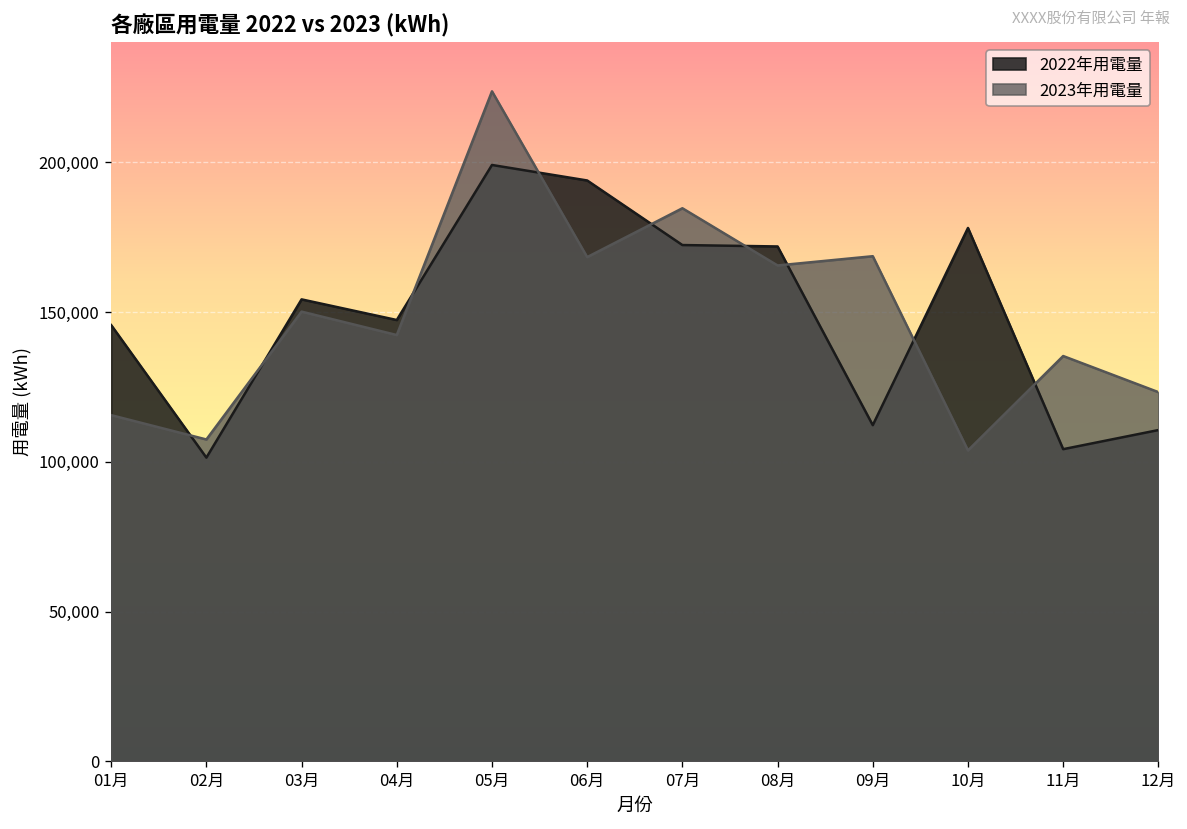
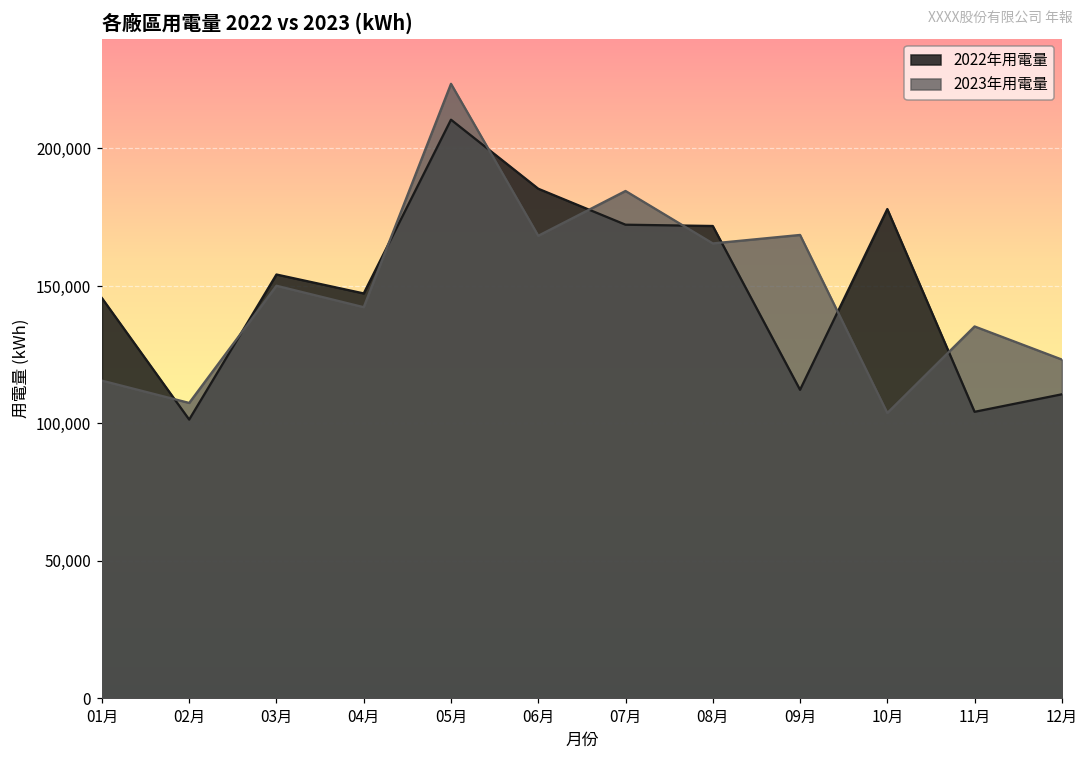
  {
    "2022年用電量": {
      "01月": "146,000",
      "02月": "101,000",
      "03月": "154,000",
      "04月": "147,000",
-     "05月": "199,000",
-     "06月": "194,000",
+     "05月": "210,000",
+     "06月": "185,000",
      "07月": "172,000",
      "08月": "172,000",
      "09月": "112,000",
      "10月": "178,000",
      "11月": "104,000",
      "12月": "111,000"
    },
    "2023年用電量": {
      "01月": "116,000",
      "02月": "107,000",
      "03月": "150,000",
      "04月": "142,000",
      "05月": "224,000",
      "06月": "168,000",
      "07月": "185,000",
      "08月": "165,000",
      "09月": "169,000",
      "10月": "104,000",
      "11月": "135,000",
      "12月": "123,000"
    }
  }
